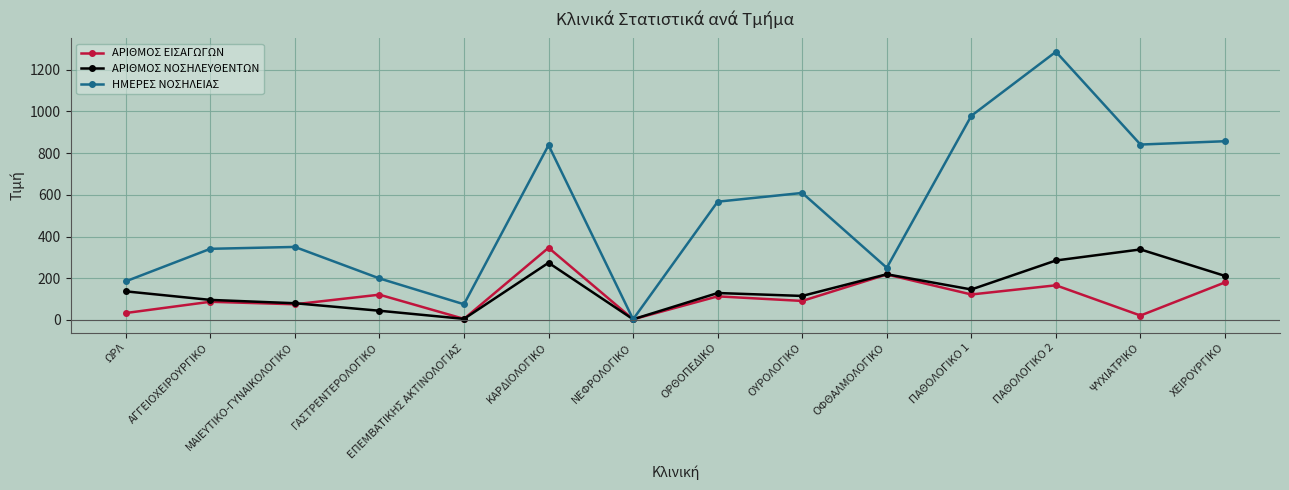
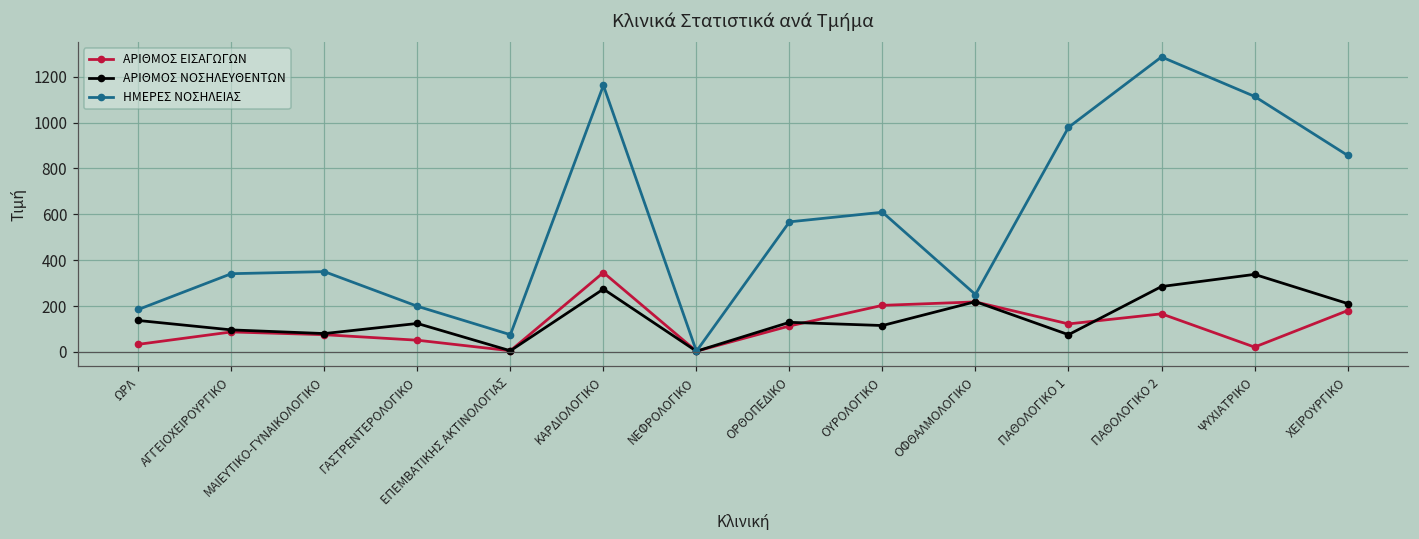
  {
    "ΑΡΙΘΜΟΣ ΕΙΣΑΓΩΓΩΝ": {
      "ΩΡΛ": 30,
-     "ΓΑΣΤΡΕΝΤΕΡΟΛΟΓΙΚΟ": 120,
+     "ΓΑΣΤΡΕΝΤΕΡΟΛΟΓΙΚΟ": 50,
      "ΚΑΡΔΙΟΛΟΓΙΚΟ": 350,
      "ΟΡΘΟΠΕΔΙΚΟ": 110,
-     "ΟΥΡΟΛΟΓΙΚΟ": 90,
+     "ΟΥΡΟΛΟΓΙΚΟ": 200,
      "ΠΑΘΟΛΟΓΙΚΟ 1": 120,
      "ΠΑΘΟΛΟΓΙΚΟ 2": 170,
      "ΨΥΧΙΑΤΡΙΚΟ": 20,
      "ΧΕΙΡΟΥΡΓΙΚΟ": 180
    },
    "ΑΡΙΘΜΟΣ ΝΟΣΗΛΕΥΘΕΝΤΩΝ": {
      "ΩΡΛ": 140,
-     "ΓΑΣΤΡΕΝΤΕΡΟΛΟΓΙΚΟ": 40,
+     "ΓΑΣΤΡΕΝΤΕΡΟΛΟΓΙΚΟ": 120,
      "ΚΑΡΔΙΟΛΟΓΙΚΟ": 270,
      "ΟΡΘΟΠΕΔΙΚΟ": 130,
      "ΟΥΡΟΛΟΓΙΚΟ": 120,
-     "ΠΑΘΟΛΟΓΙΚΟ 1": 150,
+     "ΠΑΘΟΛΟΓΙΚΟ 1": 80,
      "ΠΑΘΟΛΟΓΙΚΟ 2": 290,
      "ΨΥΧΙΑΤΡΙΚΟ": 340,
      "ΧΕΙΡΟΥΡΓΙΚΟ": 210
    },
    "ΗΜΕΡΕΣ ΝΟΣΗΛΕΙΑΣ": {
      "ΩΡΛ": 190,
      "ΑΓΓΕΙΟΧΕΙΡΟΥΡΓΙΚΟ": 340,
      "ΜΑΙΕΥΤΙΚΟ-ΓΥΝΑΙΚΟΛΟΓΙΚΟ": 350,
      "ΓΑΣΤΡΕΝΤΕΡΟΛΟΓΙΚΟ": 200,
      "ΕΠΕΜΒΑΤΙΚΗΣ ΑΚΤΙΝΟΛΟΓΙΑΣ": 80,
-     "ΚΑΡΔΙΟΛΟΓΙΚΟ": 840,
+     "ΚΑΡΔΙΟΛΟΓΙΚΟ": 1160,
      "ΟΡΘΟΠΕΔΙΚΟ": 570,
      "ΟΥΡΟΛΟΓΙΚΟ": 610,
      "ΟΦΘΑΛΜΟΛΟΓΙΚΟ": 250,
      "ΠΑΘΟΛΟΓΙΚΟ 1": 980,
      "ΠΑΘΟΛΟΓΙΚΟ 2": 1290,
-     "ΨΥΧΙΑΤΡΙΚΟ": 840,
+     "ΨΥΧΙΑΤΡΙΚΟ": 1110,
      "ΧΕΙΡΟΥΡΓΙΚΟ": 860
    }
  }
